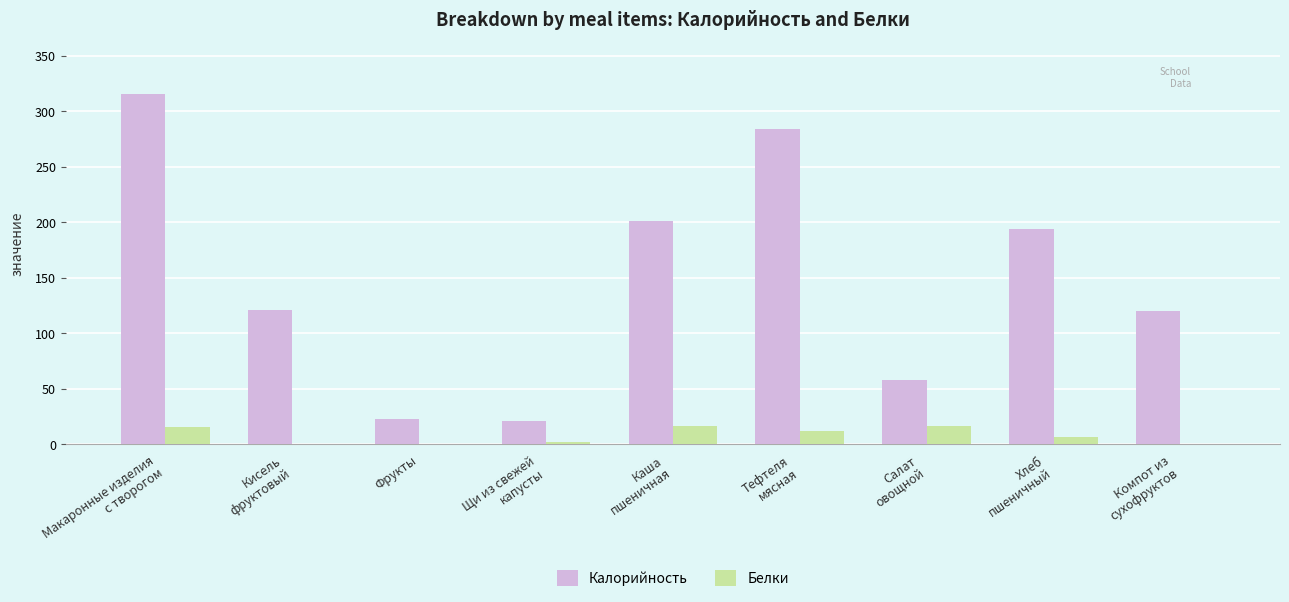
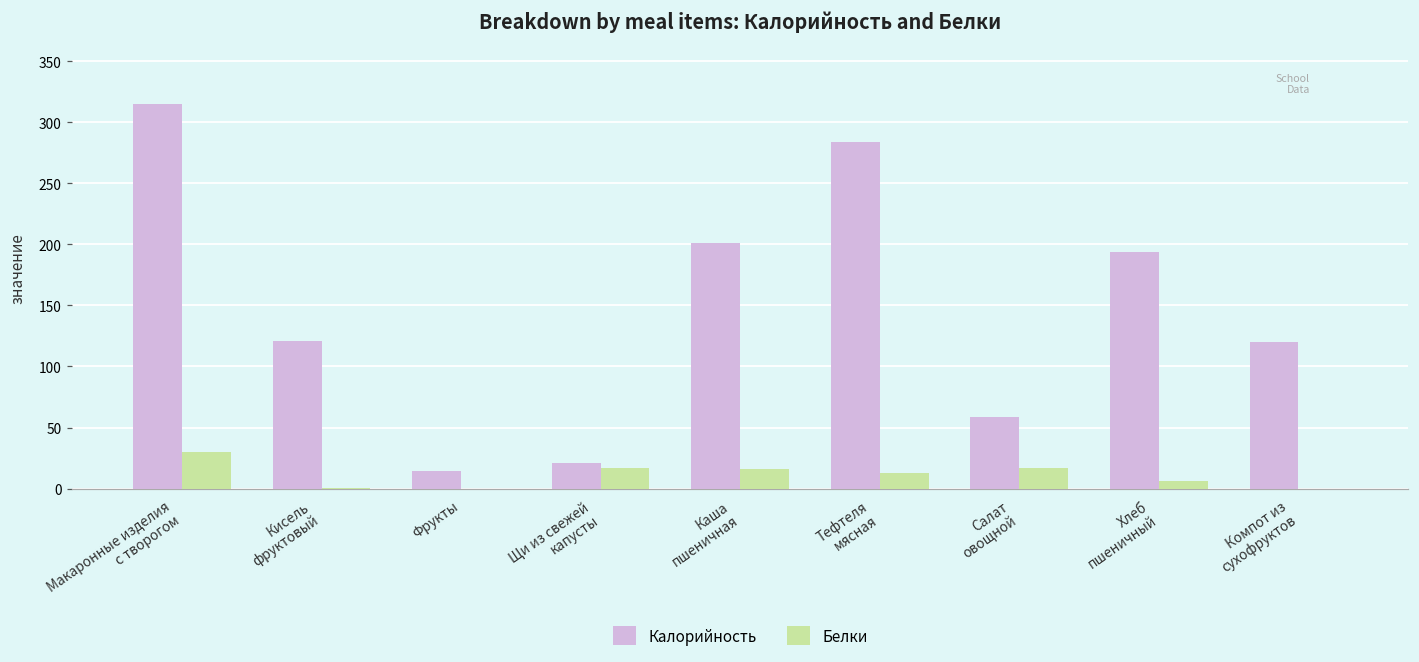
  {
    "Калорийность": {
      "Макаронные изделия с творогом": 315,
      "Кисель фруктовый": 121,
-     "Фрукты": 23,
+     "Фрукты": 14,
      "Щи из свежей капусты": 21,
      "Каша пшеничная": 201,
      "Тефтеля мясная": 284,
      "Салат овощной": 58,
      "Хлеб пшеничный": 194,
      "Компот из сухофруктов": 120
    },
    "Белки": {
-     "Макаронные изделия с творогом": 15,
+     "Макаронные изделия с творогом": 30,
      "Фрукты": 0,
-     "Щи из свежей капусты": 2,
+     "Щи из свежей капусты": 17,
      "Каша пшеничная": 16,
      "Тефтеля мясная": 12,
      "Салат овощной": 17,
      "Хлеб пшеничный": 6,
      "Компот из сухофруктов": 0
    }
  }
